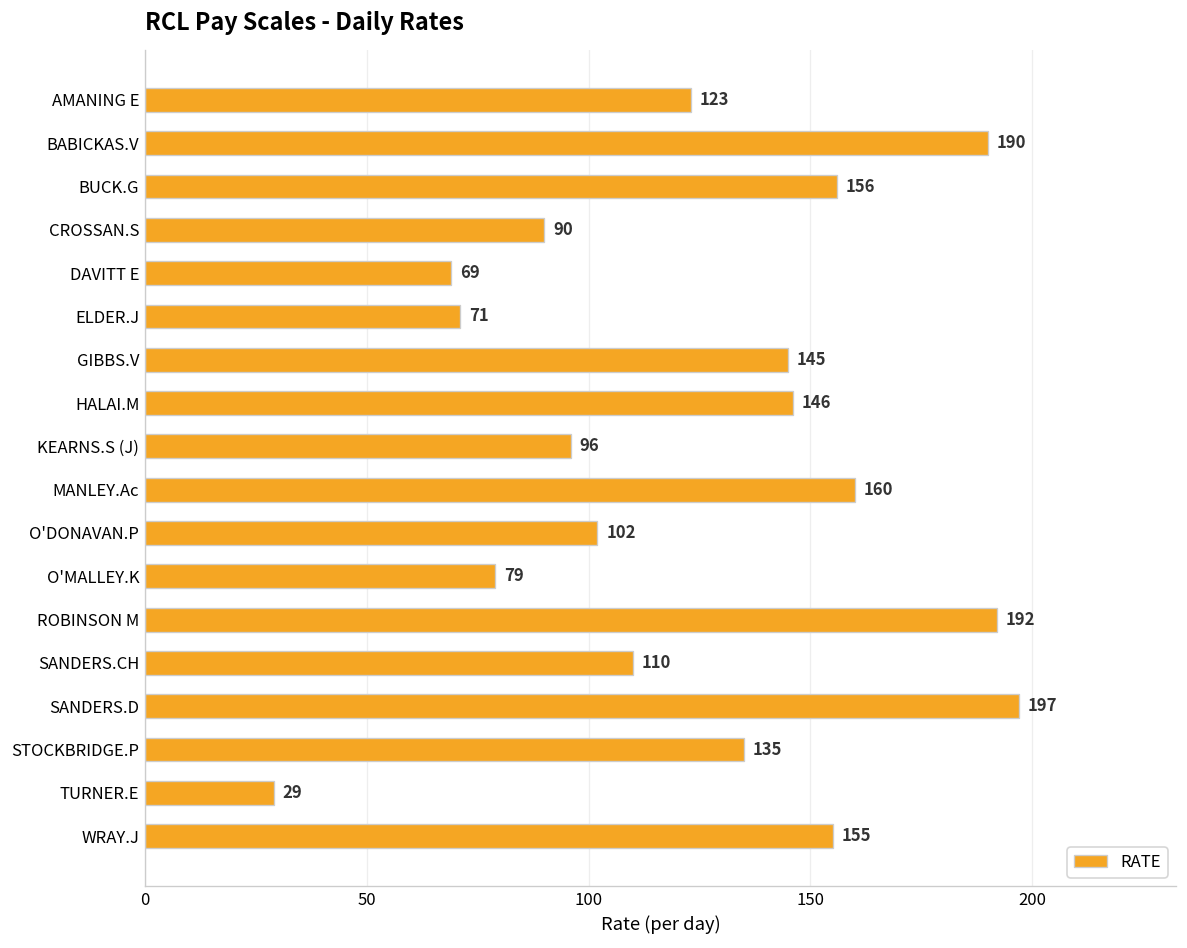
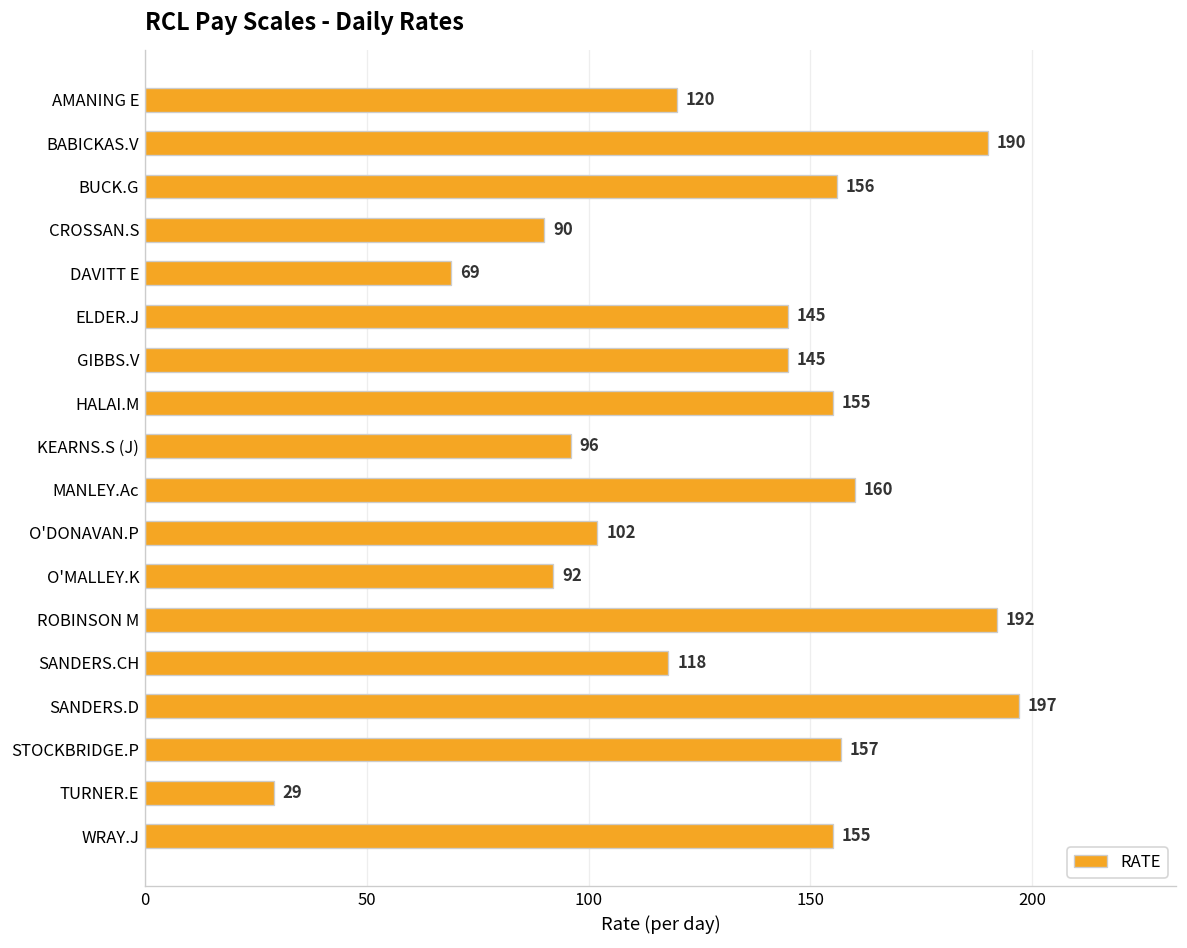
  {
-   "AMANING E": 123,
+   "AMANING E": 120,
    "BABICKAS.V": 190,
    "BUCK.G": 156,
    "CROSSAN.S": 90,
    "DAVITT E": 69,
-   "ELDER.J": 71,
+   "ELDER.J": 145,
    "GIBBS.V": 145,
-   "HALAI.M": 146,
+   "HALAI.M": 155,
    "KEARNS.S (J)": 96,
    "MANLEY.Ac": 160,
    "O'DONAVAN.P": 102,
-   "O'MALLEY.K": 79,
+   "O'MALLEY.K": 92,
    "ROBINSON M": 192,
-   "SANDERS.CH": 110,
+   "SANDERS.CH": 118,
    "SANDERS.D": 197,
-   "STOCKBRIDGE.P": 135,
+   "STOCKBRIDGE.P": 157,
    "TURNER.E": 29,
    "WRAY.J": 155
  }
